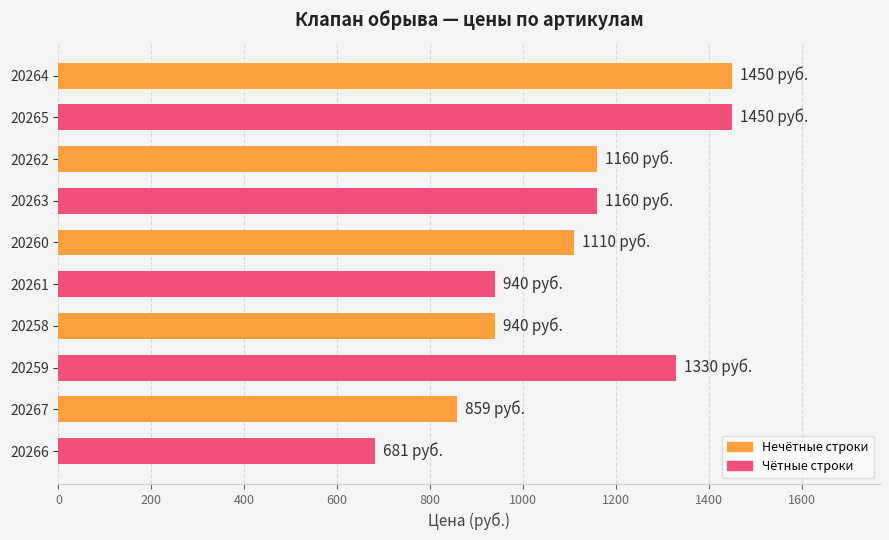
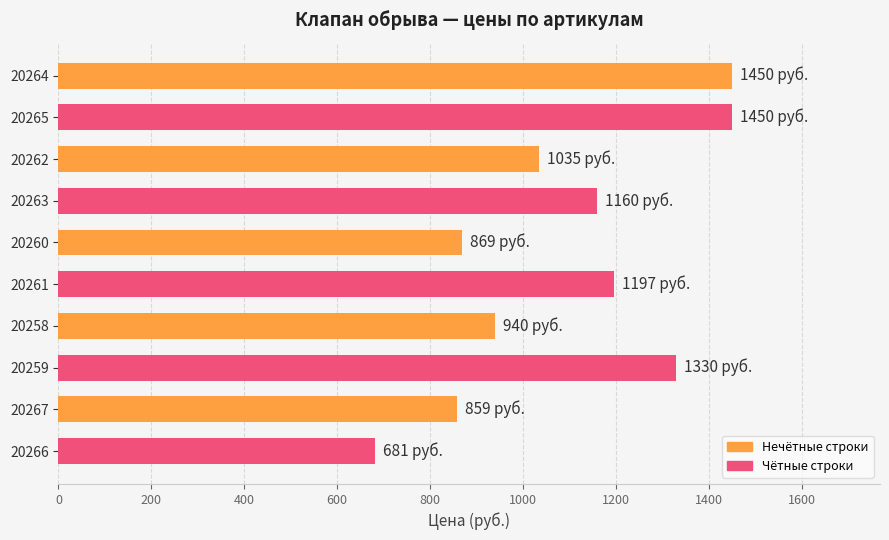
  {
    "20264": 1450,
    "20265": 1450,
-   "20262": 1160,
+   "20262": 1035,
    "20263": 1160,
-   "20260": 1110,
-   "20261": 940,
+   "20260": 869,
+   "20261": 1197,
    "20258": 940,
    "20259": 1330,
    "20267": 859,
    "20266": 681
  }
